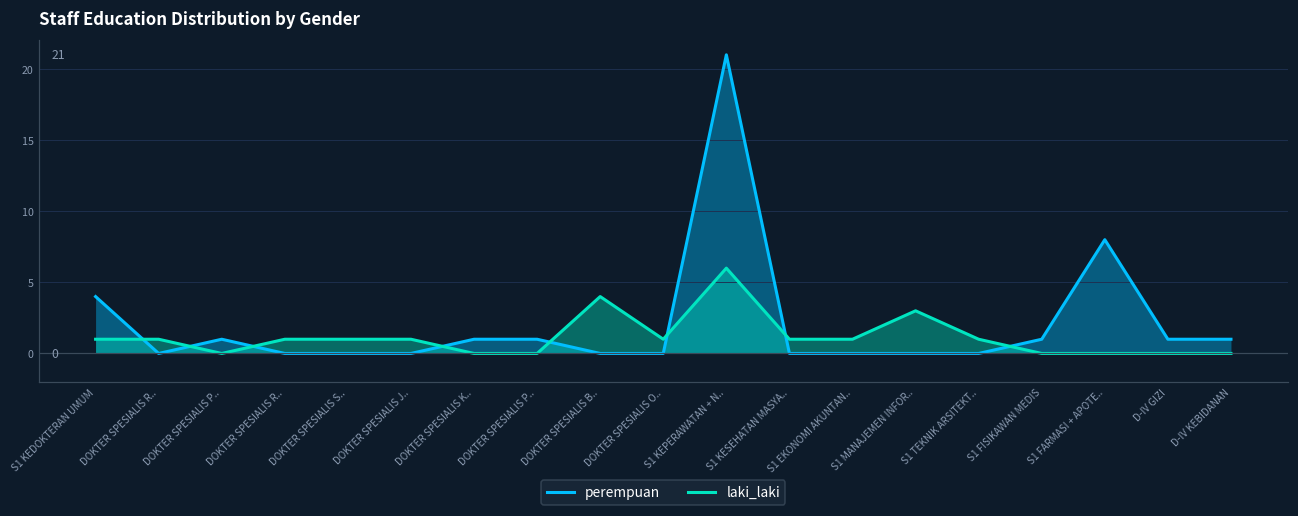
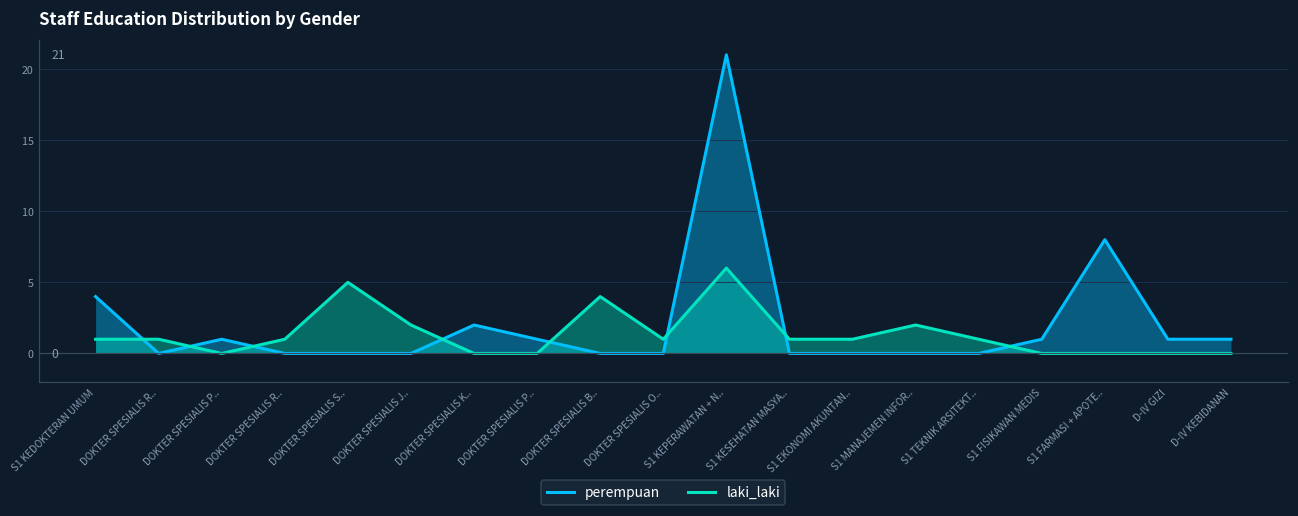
  {
    "perempuan": {
      "S1 KEDOKTERAN UMUM": 4,
      "DOKTER SPESIALIS S..": 0,
      "DOKTER SPESIALIS J..": 0,
-     "DOKTER SPESIALIS K..": 1,
+     "DOKTER SPESIALIS K..": 2,
      "DOKTER SPESIALIS B..": 0,
      "DOKTER SPESIALIS O..": 0,
      "S1 KEPERAWATAN + N..": 21,
      "S1 KESEHATAN MASYA..": 0,
      "S1 EKONOMI AKUNTAN..": 0,
      "S1 MANAJEMEN INFOR..": 0,
      "S1 TEKNIK ARSITEKT..": 0,
      "S1 FISIKAWAN MEDIS": 1,
      "S1 FARMASI + APOTE..": 8,
      "D-IV GIZI": 1,
      "D-IV KEBIDANAN": 1
    },
    "laki_laki": {
      "S1 KEDOKTERAN UMUM": 1,
-     "DOKTER SPESIALIS S..": 1,
-     "DOKTER SPESIALIS J..": 1,
+     "DOKTER SPESIALIS S..": 5,
+     "DOKTER SPESIALIS J..": 2,
      "DOKTER SPESIALIS K..": 0,
      "DOKTER SPESIALIS B..": 4,
      "DOKTER SPESIALIS O..": 1,
      "S1 KEPERAWATAN + N..": 6,
      "S1 KESEHATAN MASYA..": 1,
      "S1 EKONOMI AKUNTAN..": 1,
-     "S1 MANAJEMEN INFOR..": 3,
+     "S1 MANAJEMEN INFOR..": 2,
      "S1 TEKNIK ARSITEKT..": 1,
      "S1 FISIKAWAN MEDIS": 0,
      "S1 FARMASI + APOTE..": 0,
      "D-IV GIZI": 0,
      "D-IV KEBIDANAN": 0
    }
  }
